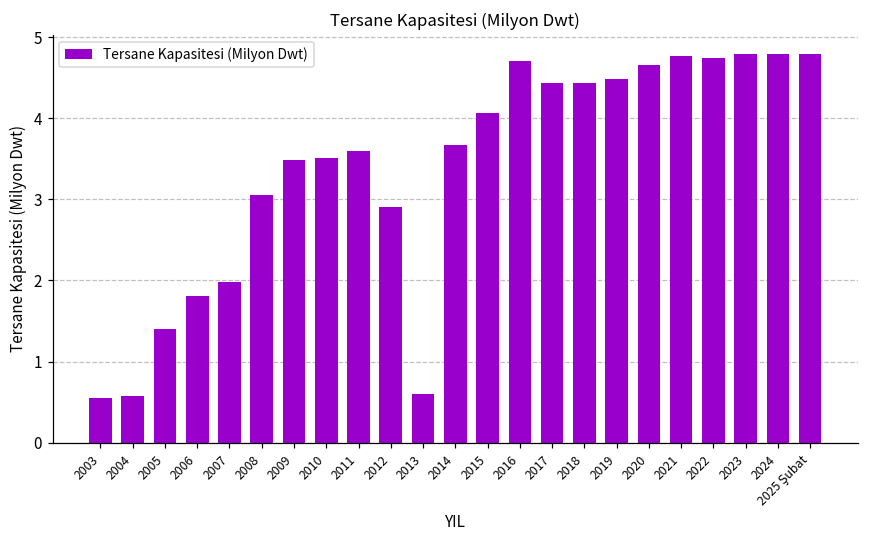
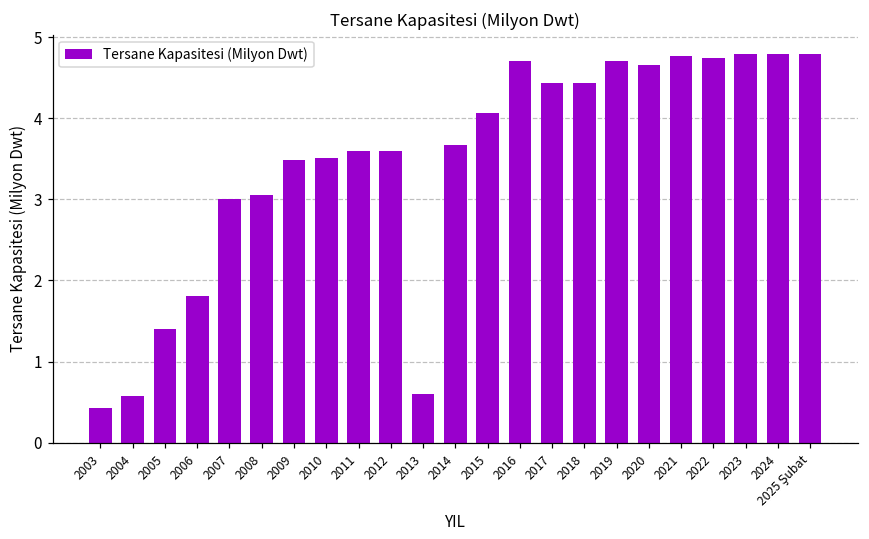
  {
-   "2003": 0.6,
+   "2003": 0.4,
    "2004": 0.6,
    "2005": 1.4,
    "2006": 1.8,
-   "2007": 2.0,
+   "2007": 3.0,
    "2008": 3.1,
    "2009": 3.5,
    "2010": 3.5,
    "2011": 3.6,
-   "2012": 2.9,
+   "2012": 3.6,
    "2013": 0.6,
    "2014": 3.7,
    "2015": 4.1,
    "2016": 4.7,
    "2017": 4.4,
    "2018": 4.4,
-   "2019": 4.5,
+   "2019": 4.7,
    "2020": 4.7,
    "2021": 4.8,
    "2022": 4.7,
    "2023": 4.8,
    "2024": 4.8,
    "2025 Şubat": 4.8
  }
